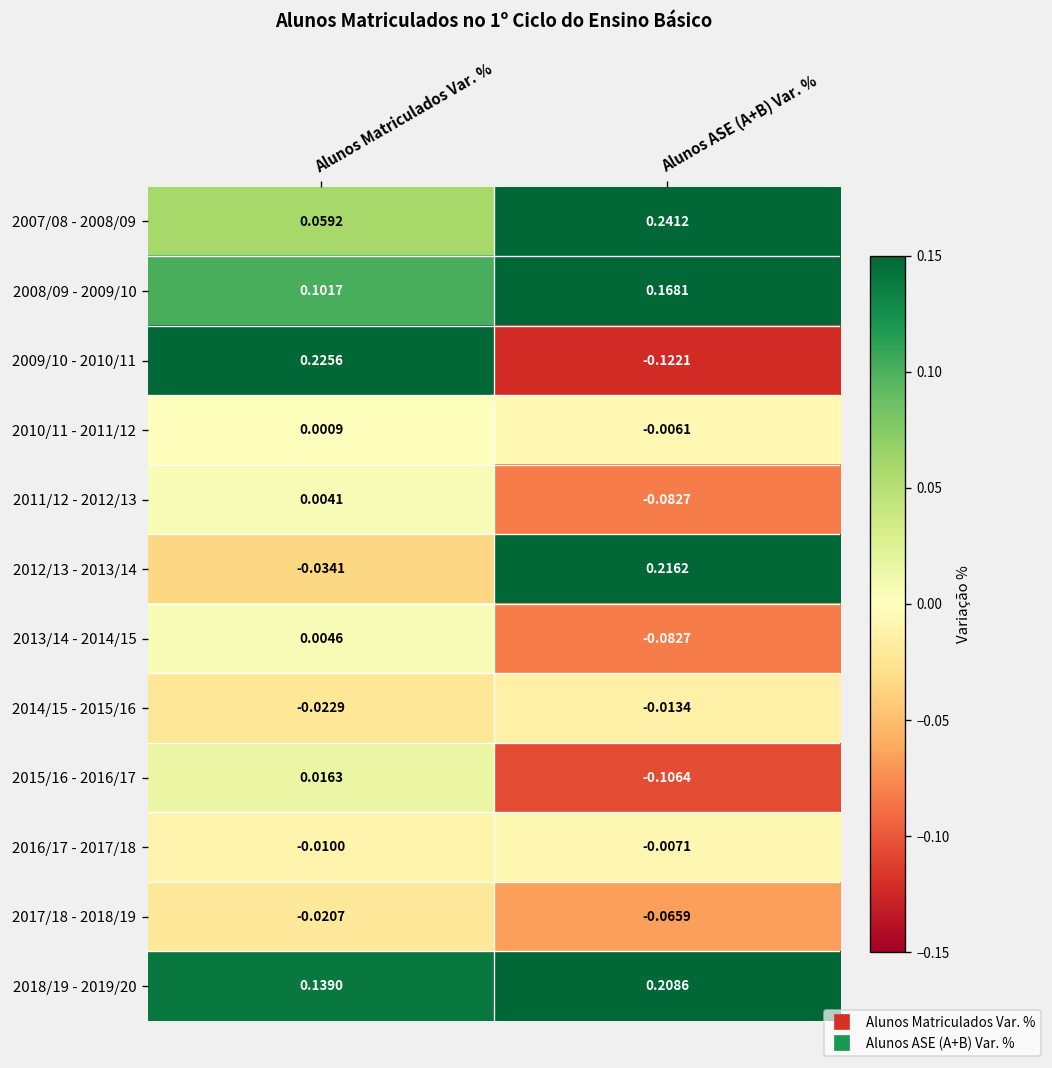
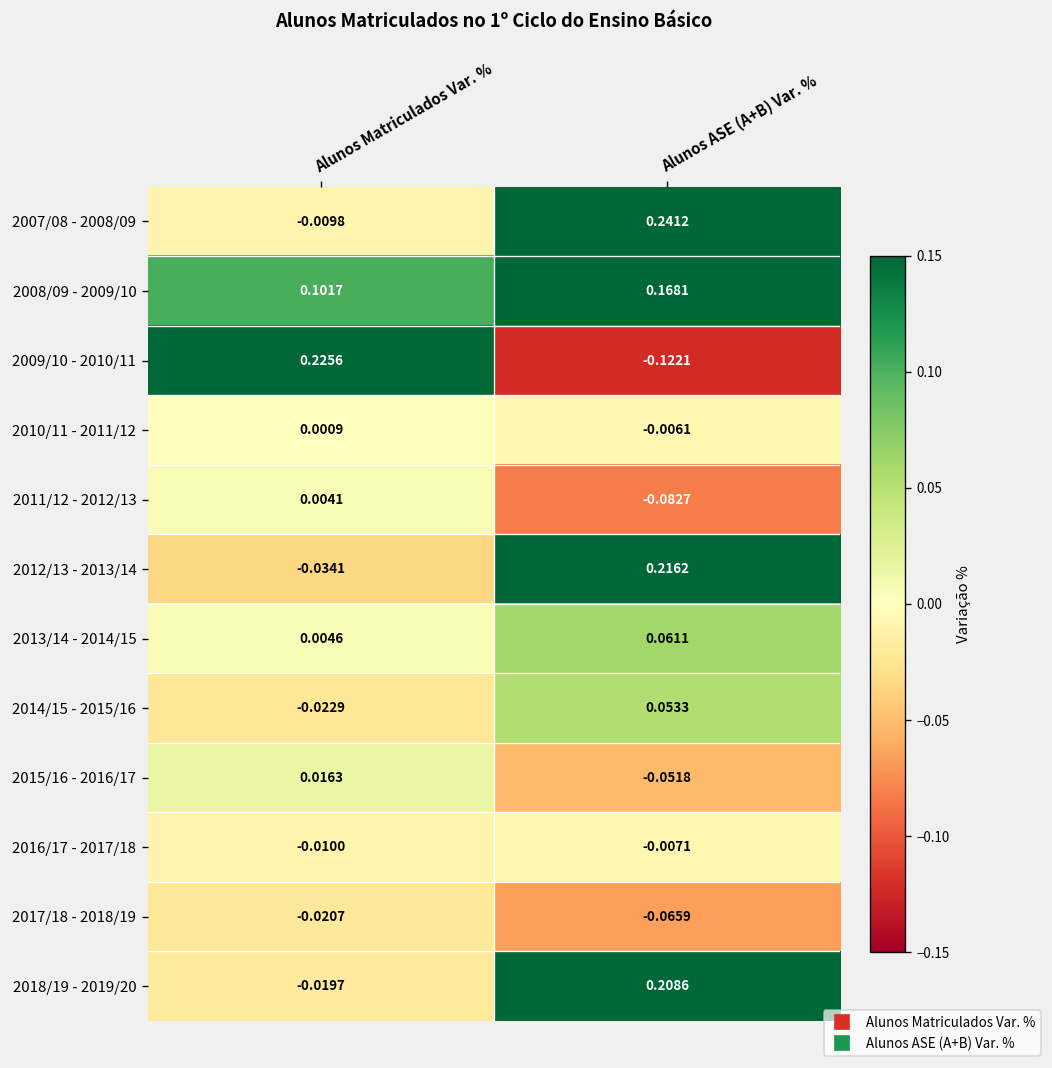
  {
    "2007/08 - 2008/09": {
-     "Alunos Matriculados Var. %": 0.0592,
+     "Alunos Matriculados Var. %": -0.0098,
      "Alunos ASE (A+B) Var. %": 0.2412
    },
    "2008/09 - 2009/10": {
      "Alunos Matriculados Var. %": 0.1017,
      "Alunos ASE (A+B) Var. %": 0.1681
    },
    "2009/10 - 2010/11": {
      "Alunos Matriculados Var. %": 0.2256,
      "Alunos ASE (A+B) Var. %": -0.1221
    },
    "2010/11 - 2011/12": {
      "Alunos Matriculados Var. %": 0.0009,
      "Alunos ASE (A+B) Var. %": -0.0061
    },
    "2011/12 - 2012/13": {
      "Alunos Matriculados Var. %": 0.0041,
      "Alunos ASE (A+B) Var. %": -0.0827
    },
    "2012/13 - 2013/14": {
      "Alunos Matriculados Var. %": -0.0341,
      "Alunos ASE (A+B) Var. %": 0.2162
    },
    "2013/14 - 2014/15": {
      "Alunos Matriculados Var. %": 0.0046,
-     "Alunos ASE (A+B) Var. %": -0.0827
+     "Alunos ASE (A+B) Var. %": 0.0611
    },
    "2014/15 - 2015/16": {
      "Alunos Matriculados Var. %": -0.0229,
-     "Alunos ASE (A+B) Var. %": -0.0134
+     "Alunos ASE (A+B) Var. %": 0.0533
    },
    "2015/16 - 2016/17": {
      "Alunos Matriculados Var. %": 0.0163,
-     "Alunos ASE (A+B) Var. %": -0.1064
+     "Alunos ASE (A+B) Var. %": -0.0518
    },
    "2016/17 - 2017/18": {
      "Alunos Matriculados Var. %": -0.0100,
      "Alunos ASE (A+B) Var. %": -0.0071
    },
    "2017/18 - 2018/19": {
      "Alunos Matriculados Var. %": -0.0207,
      "Alunos ASE (A+B) Var. %": -0.0659
    },
    "2018/19 - 2019/20": {
-     "Alunos Matriculados Var. %": 0.1390,
+     "Alunos Matriculados Var. %": -0.0197,
      "Alunos ASE (A+B) Var. %": 0.2086
    }
  }
